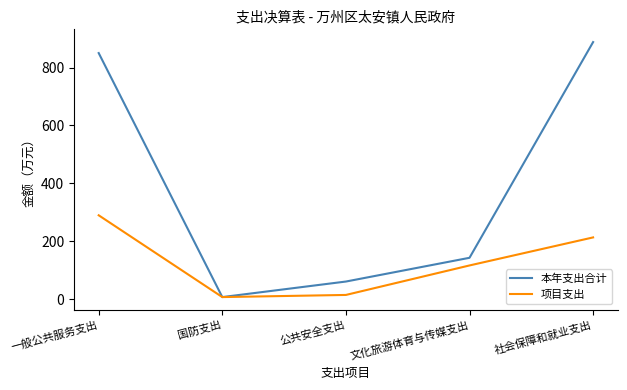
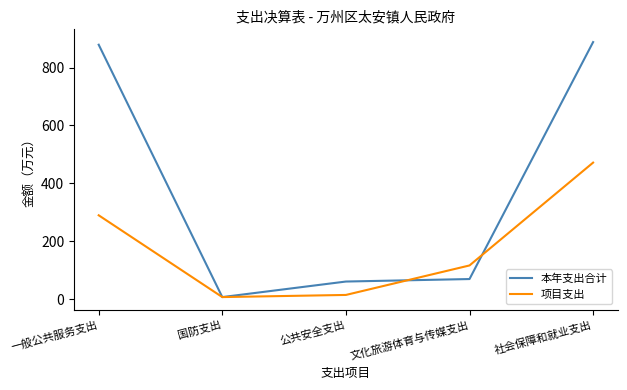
  {
    "本年支出合计": {
-     "一般公共服务支出": 850,
+     "一般公共服务支出": 880,
      "公共安全支出": 60,
-     "文化旅游体育与传媒支出": 140,
+     "文化旅游体育与传媒支出": 70,
      "社会保障和就业支出": 890
    },
    "项目支出": {
      "一般公共服务支出": 290,
      "公共安全支出": 10,
      "文化旅游体育与传媒支出": 120,
-     "社会保障和就业支出": 210
+     "社会保障和就业支出": 470
    }
  }
